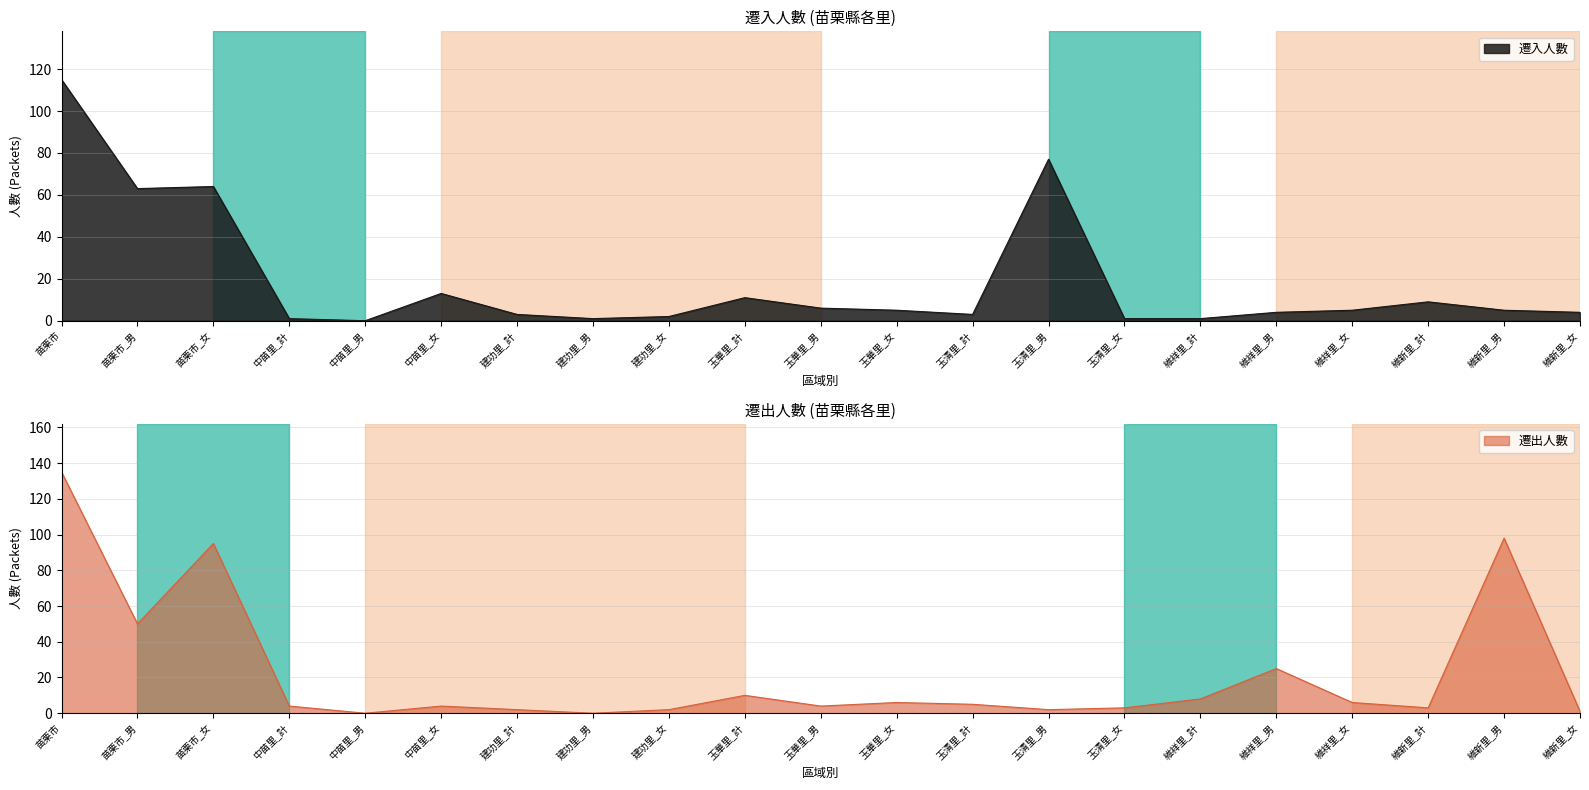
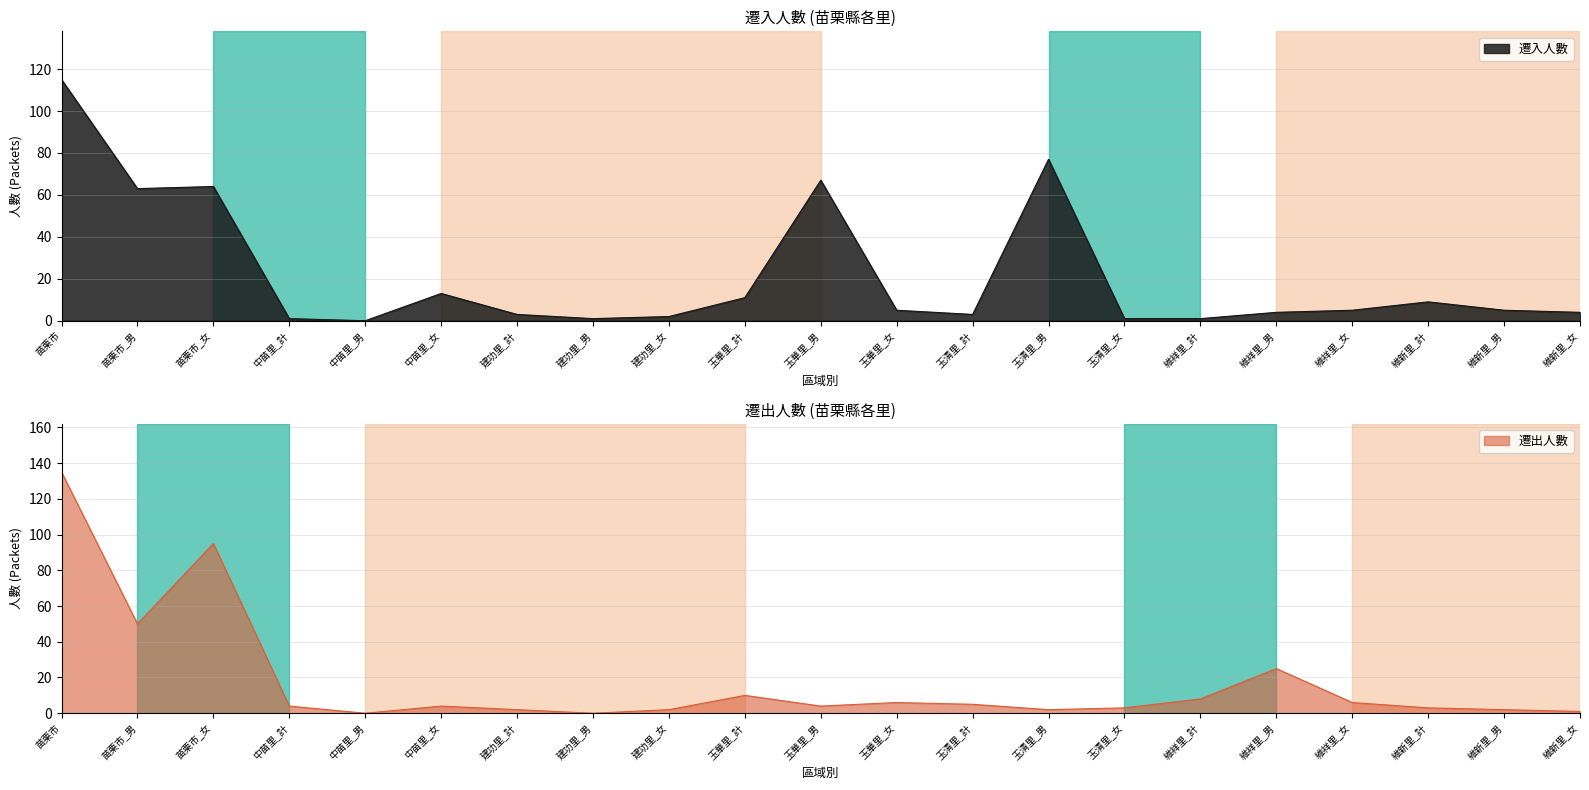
  {
    "遷入人數 (苗栗縣各里)": {
      "苗栗市": 115,
      "苗栗市_男": 63,
      "苗栗市_女": 64,
      "中苗里_計": 1,
      "中苗里_男": 0,
      "中苗里_女": 13,
      "建功里_計": 3,
      "建功里_男": 1,
      "建功里_女": 2,
      "玉華里_計": 11,
-     "玉華里_男": 6,
+     "玉華里_男": 67,
      "玉華里_女": 5,
      "玉清里_計": 3,
      "玉清里_男": 77,
      "玉清里_女": 1,
      "維祥里_計": 1,
      "維祥里_男": 4,
      "維祥里_女": 5,
      "維新里_計": 9,
      "維新里_男": 5,
      "維新里_女": 4
    },
    "遷出人數 (苗栗縣各里)": {
      "苗栗市": 135,
      "苗栗市_男": 50,
      "苗栗市_女": 95,
      "中苗里_計": 4,
      "中苗里_男": 0,
      "中苗里_女": 4,
      "建功里_計": 2,
      "建功里_男": 0,
      "建功里_女": 2,
      "玉華里_計": 10,
      "玉華里_男": 4,
      "玉華里_女": 6,
      "玉清里_計": 5,
      "玉清里_男": 2,
      "玉清里_女": 3,
      "維祥里_計": 8,
      "維祥里_男": 25,
      "維祥里_女": 6,
      "維新里_計": 3,
-     "維新里_男": 98,
+     "維新里_男": 2,
      "維新里_女": 1
    }
  }
